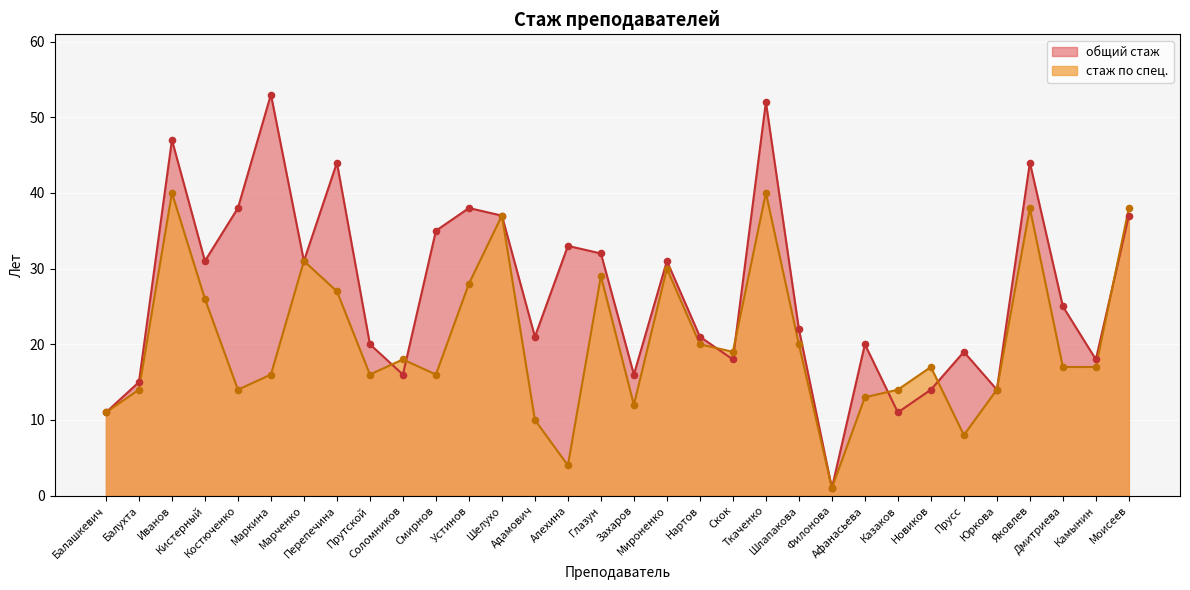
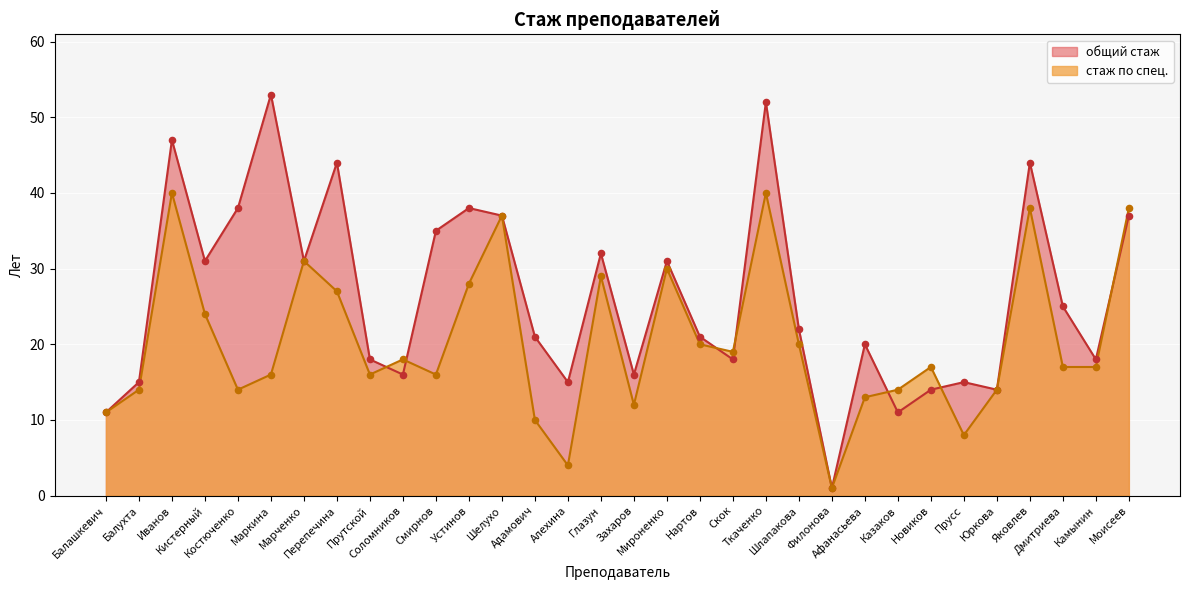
  {
    "общий стаж": {
      "Балухта": 15,
      "Иванов": 47,
      "Кистерный": 31,
      "Костюченко": 38,
      "Маркина": 53,
      "Перепечина": 44,
-     "Прутской": 20,
+     "Прутской": 18,
      "Соломников": 16,
      "Смирнов": 35,
      "Устинов": 38,
      "Адамович": 21,
-     "Алехина": 33,
+     "Алехина": 15,
      "Глазун": 32,
      "Захаров": 16,
      "Мироненко": 31,
      "Нартов": 21,
      "Скок": 18,
      "Ткаченко": 52,
      "Шлапакова": 22,
      "Афанасьева": 20,
      "Казаков": 11,
      "Новиков": 14,
-     "Прусс": 19,
+     "Прусс": 15,
      "Яковлев": 44,
      "Дмитриева": 25,
      "Камынин": 18,
      "Моисеев": 37
    },
    "стаж по спец.": {
      "Балухта": 14,
      "Иванов": 40,
-     "Кистерный": 26,
+     "Кистерный": 24,
      "Костюченко": 14,
      "Маркина": 16,
      "Перепечина": 27,
      "Прутской": 16,
      "Соломников": 18,
      "Смирнов": 16,
      "Устинов": 28,
      "Адамович": 10,
      "Алехина": 4,
      "Глазун": 29,
      "Захаров": 12,
      "Мироненко": 30,
      "Нартов": 20,
      "Скок": 19,
      "Ткаченко": 40,
      "Шлапакова": 20,
      "Афанасьева": 13,
      "Казаков": 14,
      "Новиков": 17,
      "Прусс": 8,
      "Яковлев": 38,
      "Дмитриева": 17,
      "Камынин": 17,
      "Моисеев": 38
    }
  }
